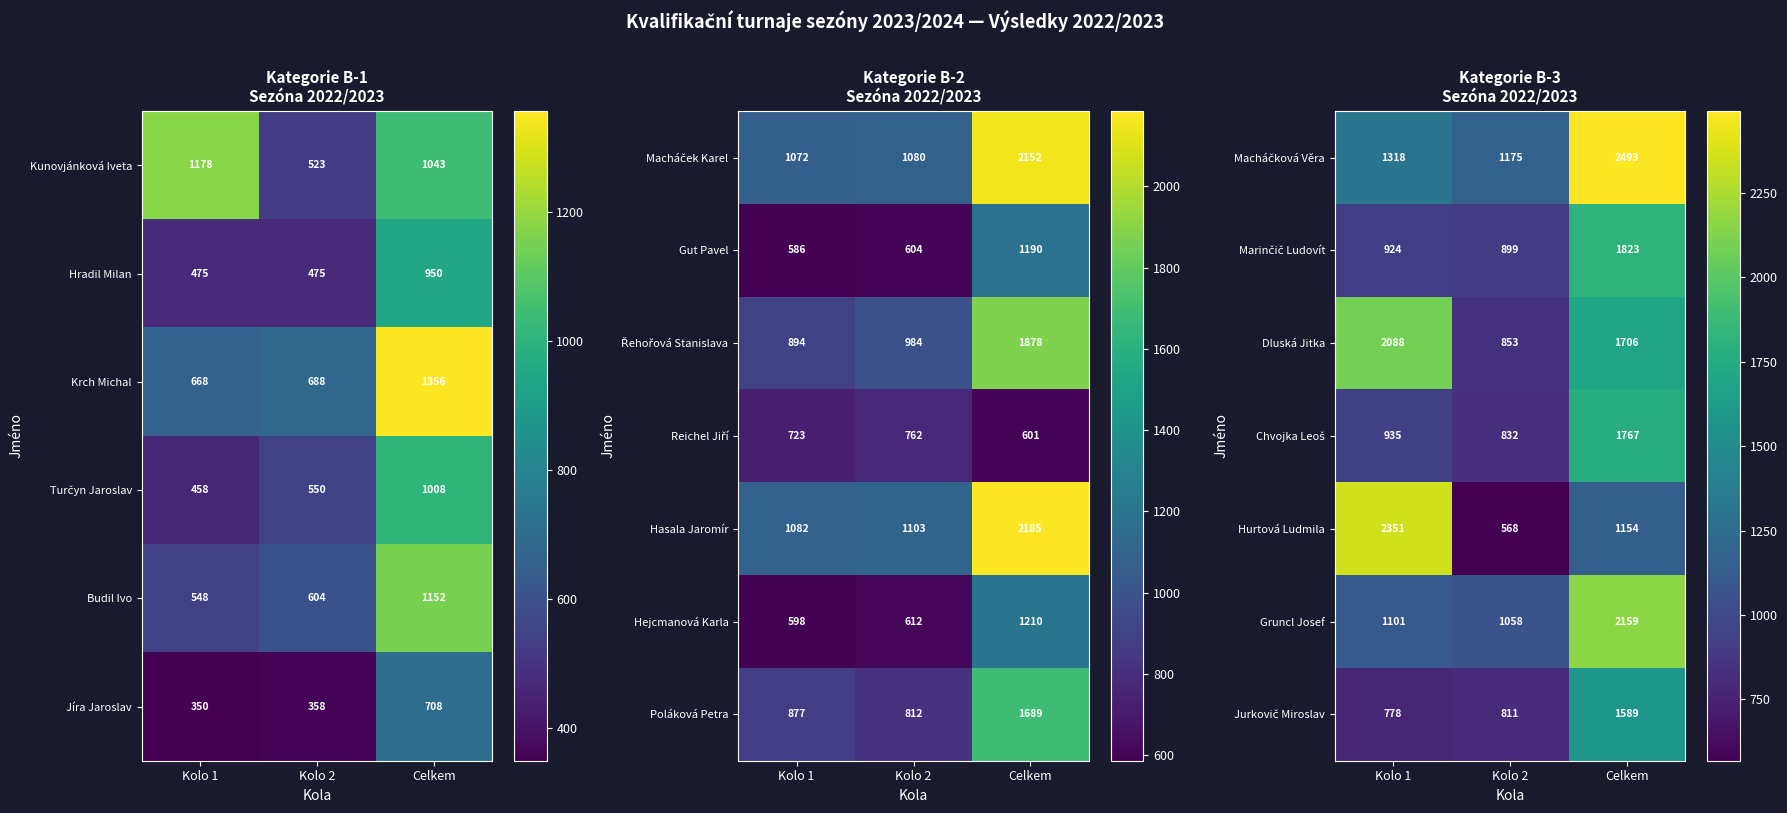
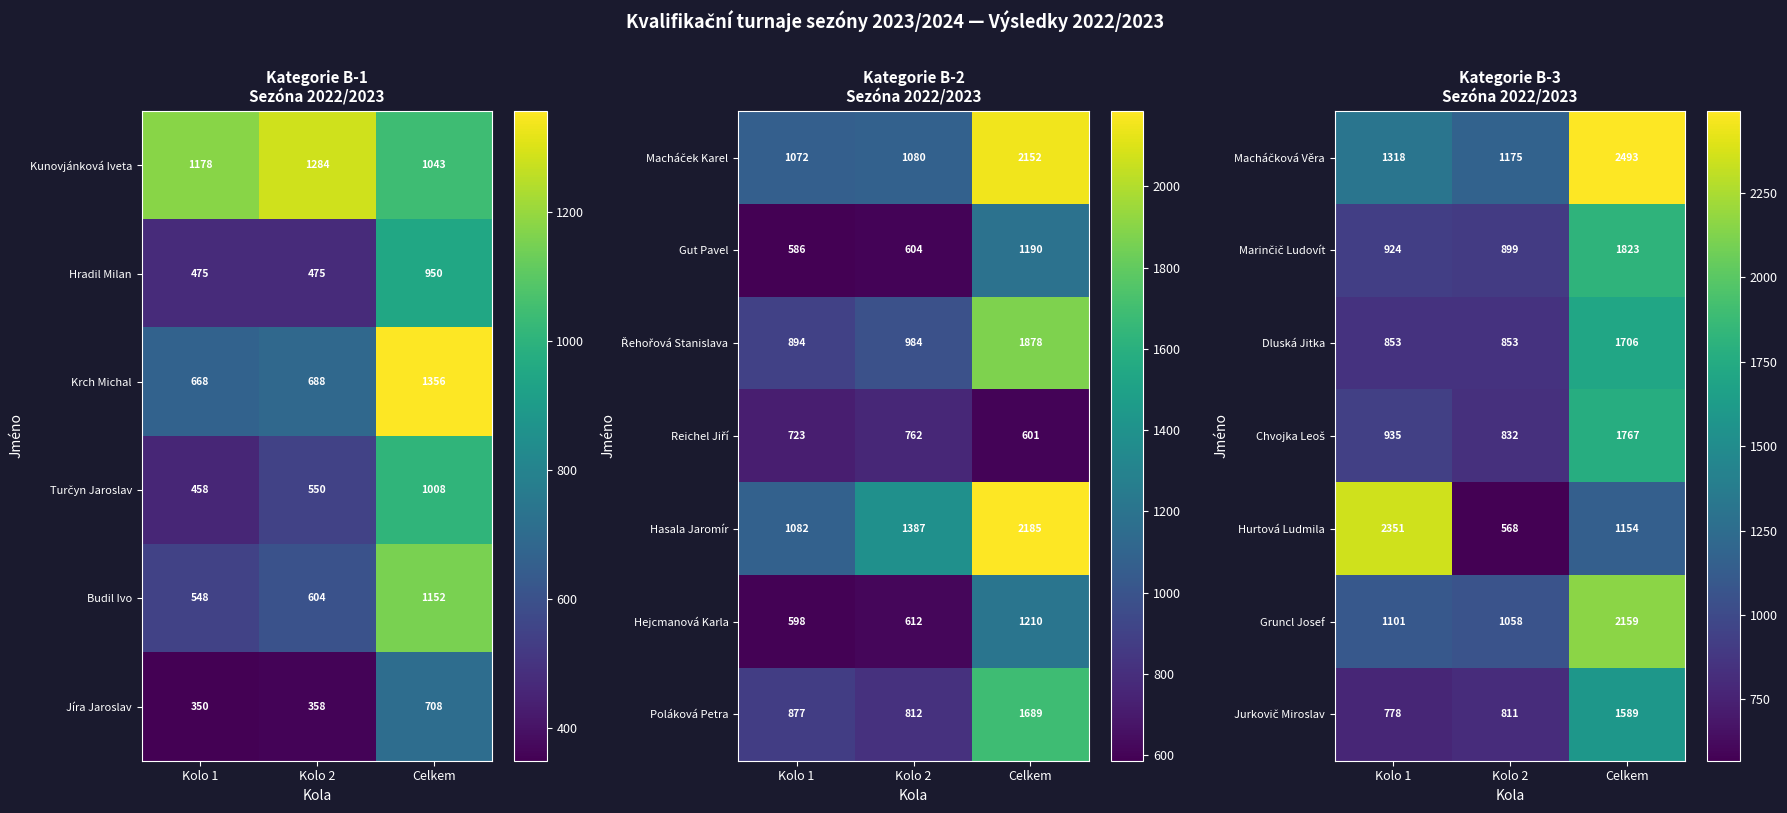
  {
    "Kategorie B-1 Sezóna 2022/2023": {
      "Kunovjánková Iveta": {
        "Kolo 1": 1178,
-       "Kolo 2": 523,
+       "Kolo 2": 1284,
        "Celkem": 1043
      },
      "Hradil Milan": {
        "Kolo 1": 475,
        "Kolo 2": 475,
        "Celkem": 950
      },
      "Krch Michal": {
        "Kolo 1": 668,
        "Kolo 2": 688,
        "Celkem": 1356
      },
      "Turčyn Jaroslav": {
        "Kolo 1": 458,
        "Kolo 2": 550,
        "Celkem": 1008
      },
      "Budil Ivo": {
        "Kolo 1": 548,
        "Kolo 2": 604,
        "Celkem": 1152
      },
      "Jíra Jaroslav": {
        "Kolo 1": 350,
        "Kolo 2": 358,
        "Celkem": 708
      }
    },
    "Kategorie B-2 Sezóna 2022/2023": {
      "Macháček Karel": {
        "Kolo 1": 1072,
        "Kolo 2": 1080,
        "Celkem": 2152
      },
      "Gut Pavel": {
        "Kolo 1": 586,
        "Kolo 2": 604,
        "Celkem": 1190
      },
      "Řehořová Stanislava": {
        "Kolo 1": 894,
        "Kolo 2": 984,
        "Celkem": 1878
      },
      "Reichel Jiří": {
        "Kolo 1": 723,
        "Kolo 2": 762,
        "Celkem": 601
      },
      "Hasala Jaromír": {
        "Kolo 1": 1082,
-       "Kolo 2": 1103,
+       "Kolo 2": 1387,
        "Celkem": 2185
      },
      "Hejcmanová Karla": {
        "Kolo 1": 598,
        "Kolo 2": 612,
        "Celkem": 1210
      },
      "Poláková Petra": {
        "Kolo 1": 877,
        "Kolo 2": 812,
        "Celkem": 1689
      }
    },
    "Kategorie B-3 Sezóna 2022/2023": {
      "Macháčková Věra": {
        "Kolo 1": 1318,
        "Kolo 2": 1175,
        "Celkem": 2493
      },
      "Marinčič Ludovít": {
        "Kolo 1": 924,
        "Kolo 2": 899,
        "Celkem": 1823
      },
      "Dluská Jitka": {
-       "Kolo 1": 2088,
+       "Kolo 1": 853,
        "Kolo 2": 853,
        "Celkem": 1706
      },
      "Chvojka Leoš": {
        "Kolo 1": 935,
        "Kolo 2": 832,
        "Celkem": 1767
      },
      "Hurtová Ludmila": {
        "Kolo 1": 2351,
        "Kolo 2": 568,
        "Celkem": 1154
      },
      "Gruncl Josef": {
        "Kolo 1": 1101,
        "Kolo 2": 1058,
        "Celkem": 2159
      },
      "Jurkovič Miroslav": {
        "Kolo 1": 778,
        "Kolo 2": 811,
        "Celkem": 1589
      }
    }
  }
